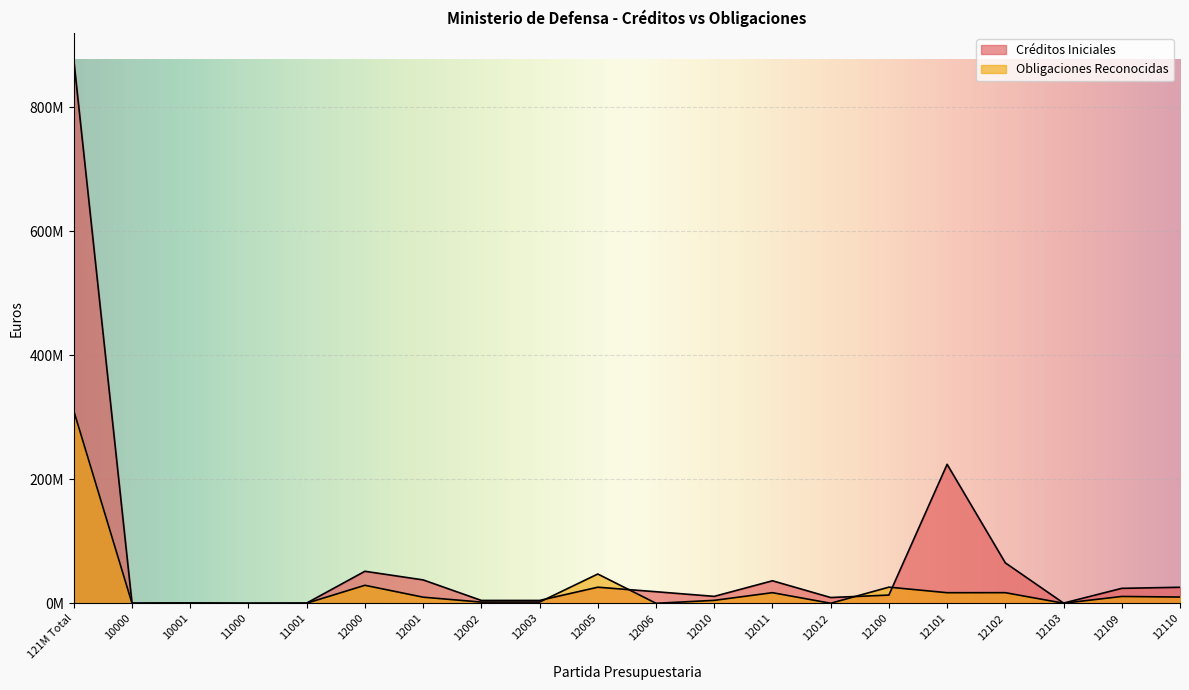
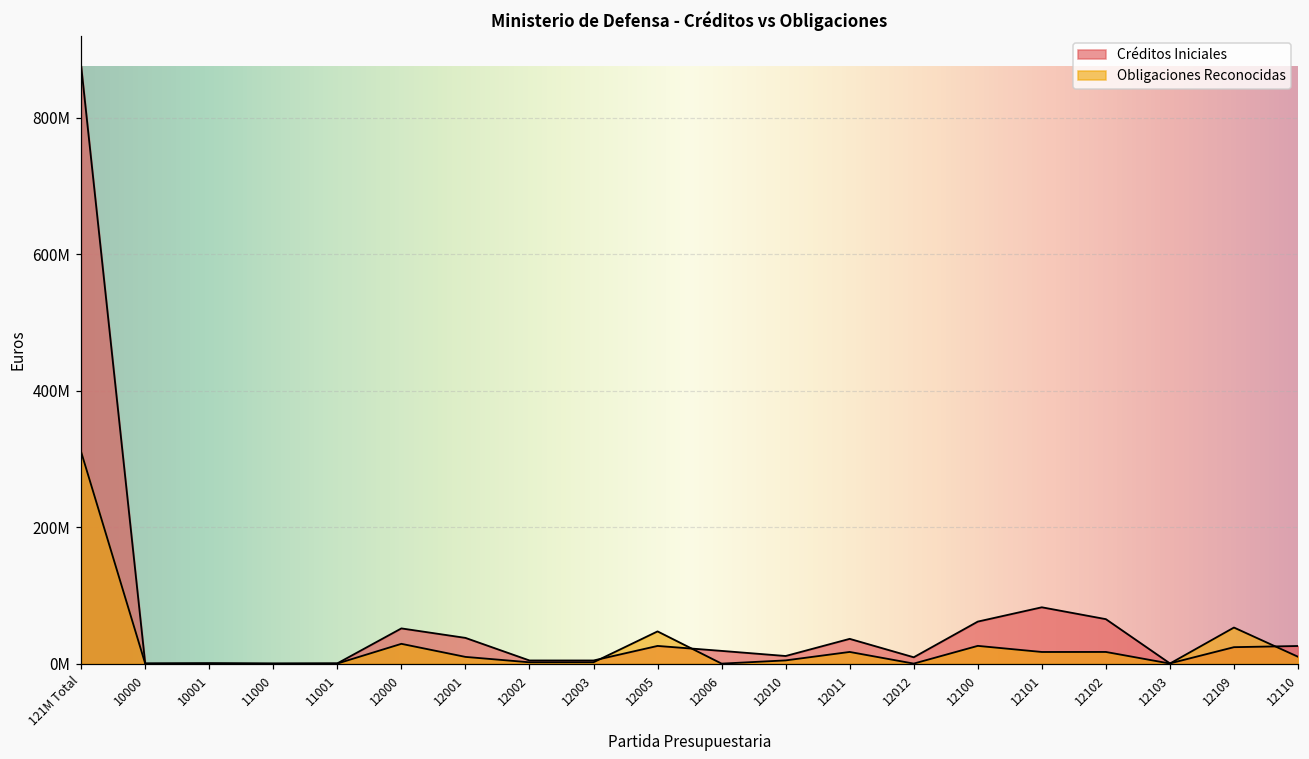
  {
    "Créditos Iniciales": {
      "121M Total": 880000000,
      "12000": 50000000,
      "12001": 40000000,
      "12005": 30000000,
      "12006": 20000000,
      "12010": 10000000,
      "12011": 40000000,
      "12012": 10000000,
-     "12100": 10000000,
-     "12101": 220000000,
+     "12100": 60000000,
+     "12101": 80000000,
      "12102": 70000000,
      "12109": 20000000,
      "12110": 30000000
    },
    "Obligaciones Reconocidas": {
      "121M Total": 310000000,
      "12000": 30000000,
      "12001": 10000000,
      "12005": 50000000,
      "12006": 0,
      "12010": 0,
      "12011": 20000000,
      "12012": 0,
      "12100": 30000000,
      "12101": 20000000,
      "12102": 20000000,
-     "12109": 10000000,
+     "12109": 50000000,
      "12110": 10000000
    }
  }
